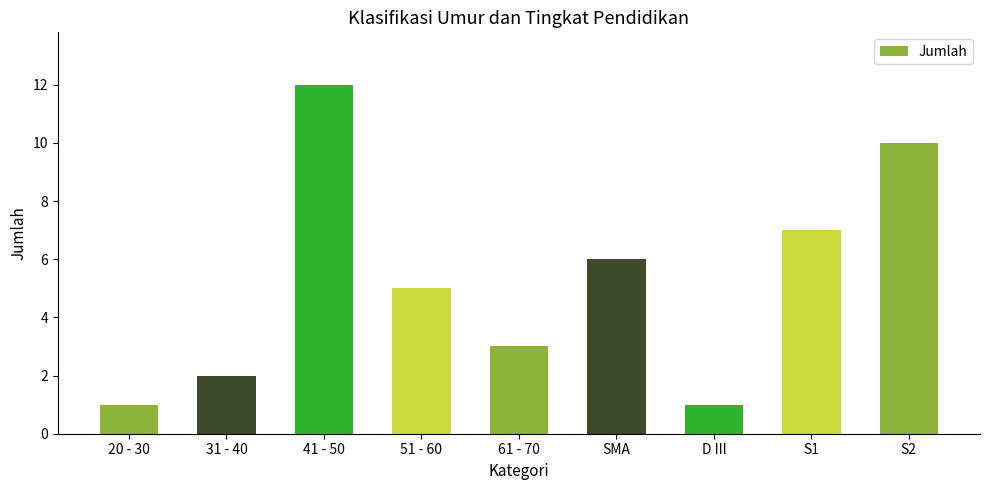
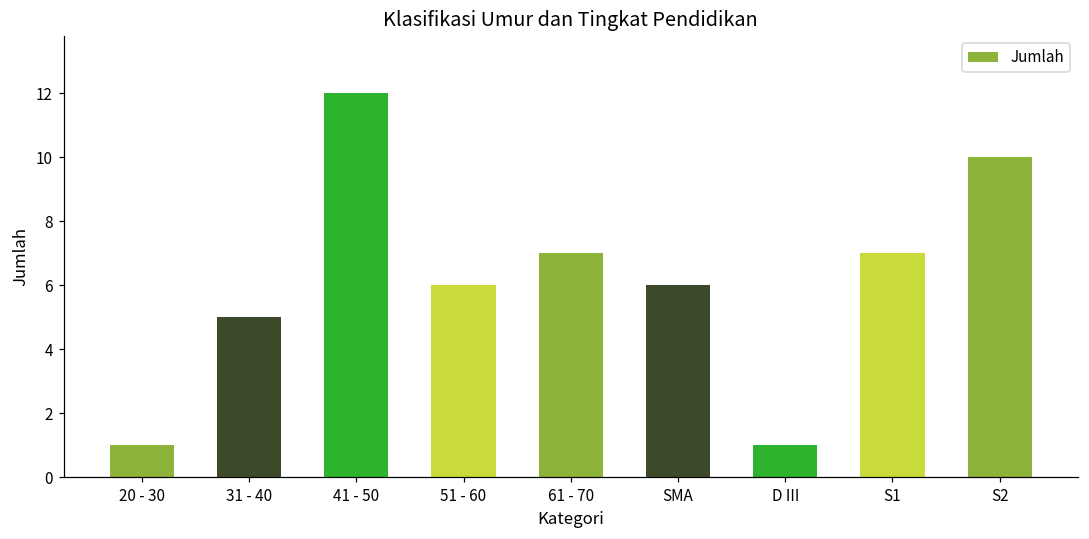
  {
    "20 - 30": 1,
-   "31 - 40": 2,
+   "31 - 40": 5,
    "41 - 50": 12,
-   "51 - 60": 5,
-   "61 - 70": 3,
+   "51 - 60": 6,
+   "61 - 70": 7,
    "SMA": 6,
    "D III": 1,
    "S1": 7,
    "S2": 10
  }
